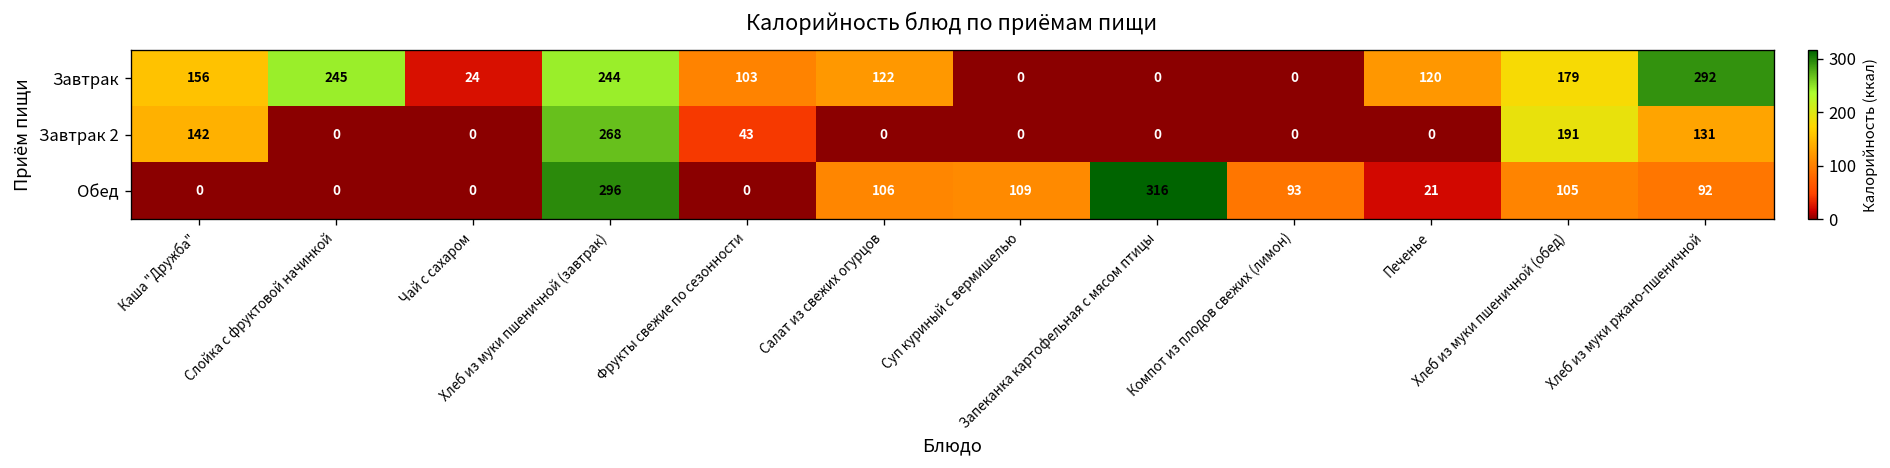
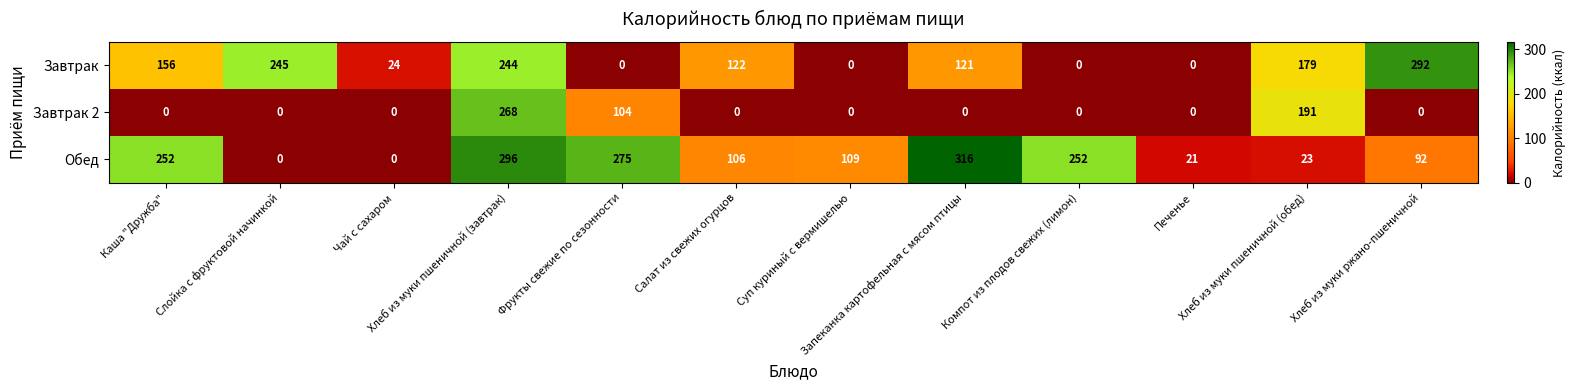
  {
    "Завтрак": {
      "Каша \"Дружба\"": 156,
      "Слойка с фруктовой начинкой": 245,
      "Чай с сахаром": 24,
      "Хлеб из муки пшеничной (завтрак)": 244,
-     "Фрукты свежие по сезонности": 103,
+     "Фрукты свежие по сезонности": 0,
      "Салат из свежих огурцов": 122,
      "Суп куриный с вермишелью": 0,
-     "Запеканка картофельная с мясом птицы": 0,
+     "Запеканка картофельная с мясом птицы": 121,
      "Компот из плодов свежих (лимон)": 0,
-     "Печенье": 120,
+     "Печенье": 0,
      "Хлеб из муки пшеничной (обед)": 179,
      "Хлеб из муки ржано-пшеничной": 292
    },
    "Завтрак 2": {
-     "Каша \"Дружба\"": 142,
+     "Каша \"Дружба\"": 0,
      "Слойка с фруктовой начинкой": 0,
      "Чай с сахаром": 0,
      "Хлеб из муки пшеничной (завтрак)": 268,
-     "Фрукты свежие по сезонности": 43,
+     "Фрукты свежие по сезонности": 104,
      "Салат из свежих огурцов": 0,
      "Суп куриный с вермишелью": 0,
      "Запеканка картофельная с мясом птицы": 0,
      "Компот из плодов свежих (лимон)": 0,
      "Печенье": 0,
      "Хлеб из муки пшеничной (обед)": 191,
-     "Хлеб из муки ржано-пшеничной": 131
+     "Хлеб из муки ржано-пшеничной": 0
    },
    "Обед": {
-     "Каша \"Дружба\"": 0,
+     "Каша \"Дружба\"": 252,
      "Слойка с фруктовой начинкой": 0,
      "Чай с сахаром": 0,
      "Хлеб из муки пшеничной (завтрак)": 296,
-     "Фрукты свежие по сезонности": 0,
+     "Фрукты свежие по сезонности": 275,
      "Салат из свежих огурцов": 106,
      "Суп куриный с вермишелью": 109,
      "Запеканка картофельная с мясом птицы": 316,
-     "Компот из плодов свежих (лимон)": 93,
+     "Компот из плодов свежих (лимон)": 252,
      "Печенье": 21,
-     "Хлеб из муки пшеничной (обед)": 105,
+     "Хлеб из муки пшеничной (обед)": 23,
      "Хлеб из муки ржано-пшеничной": 92
    }
  }
